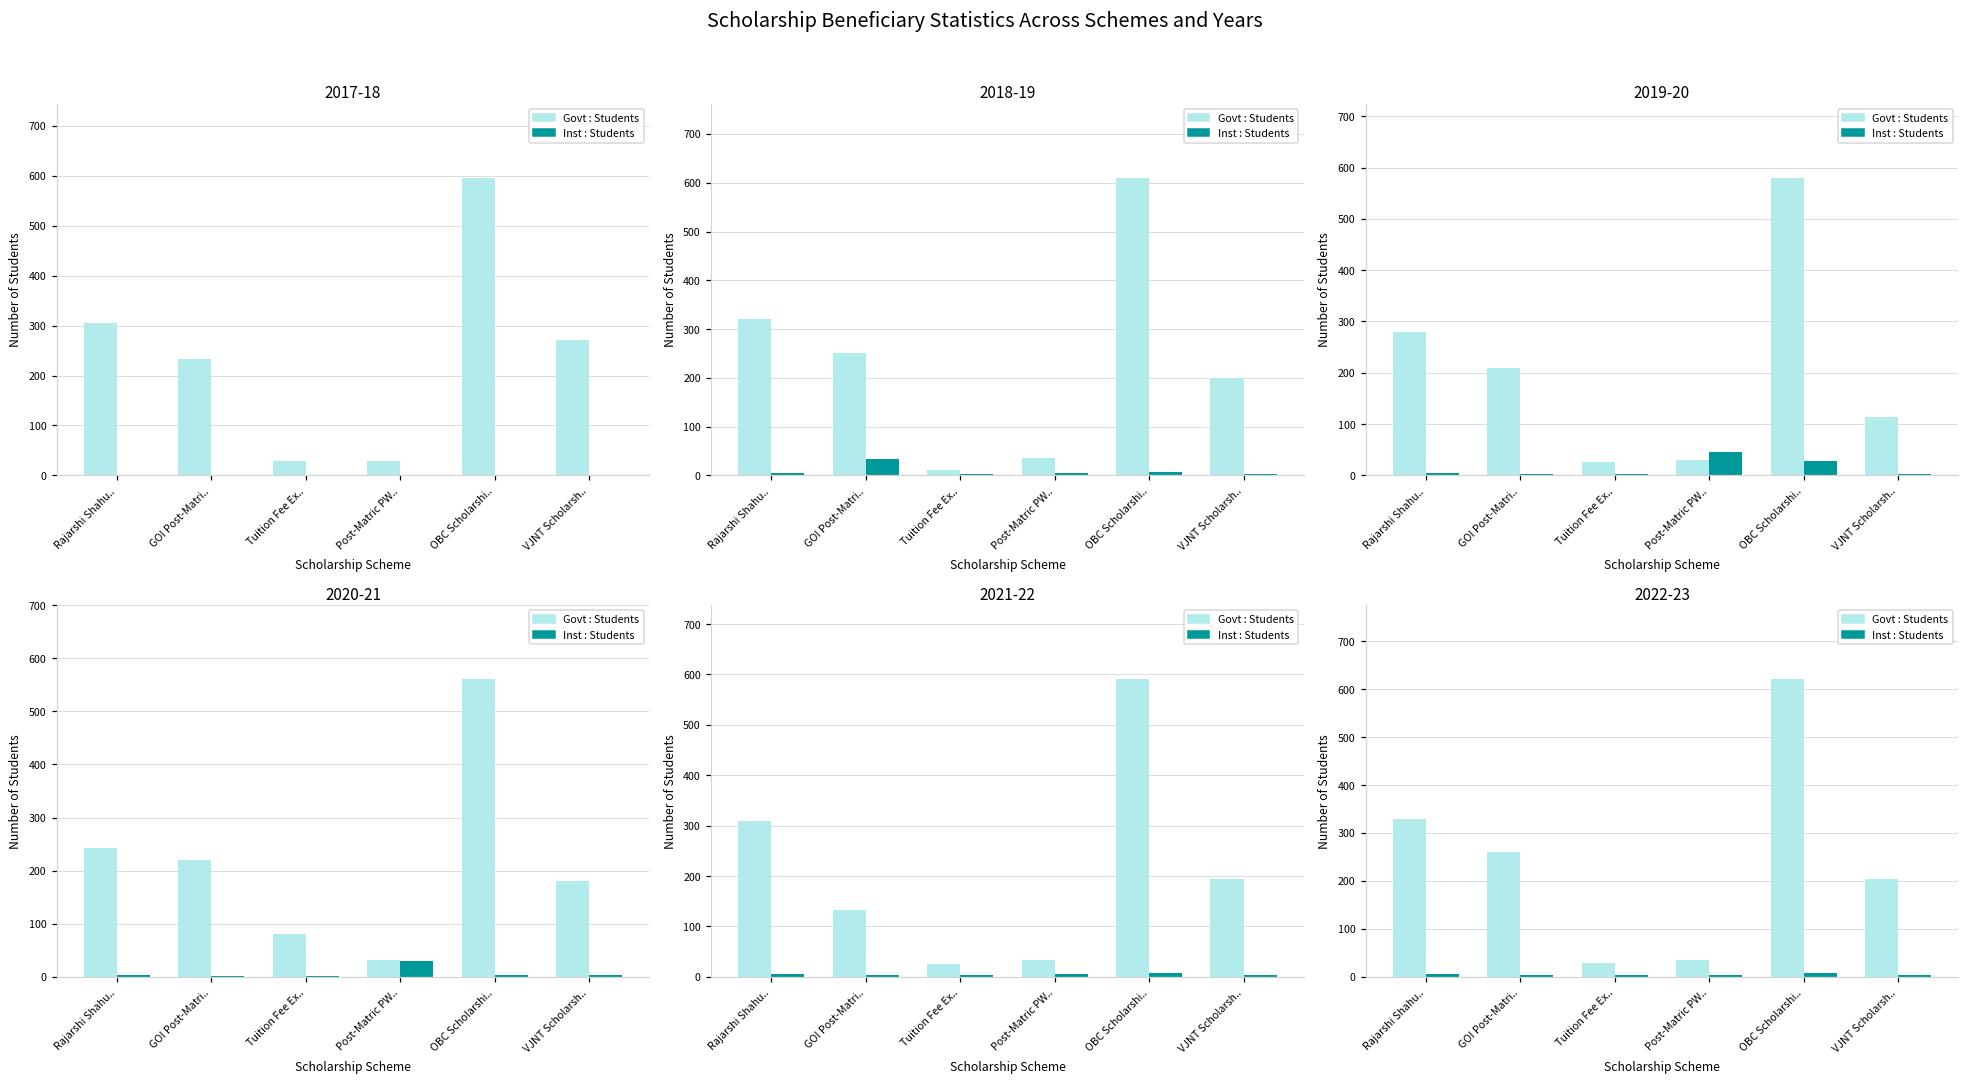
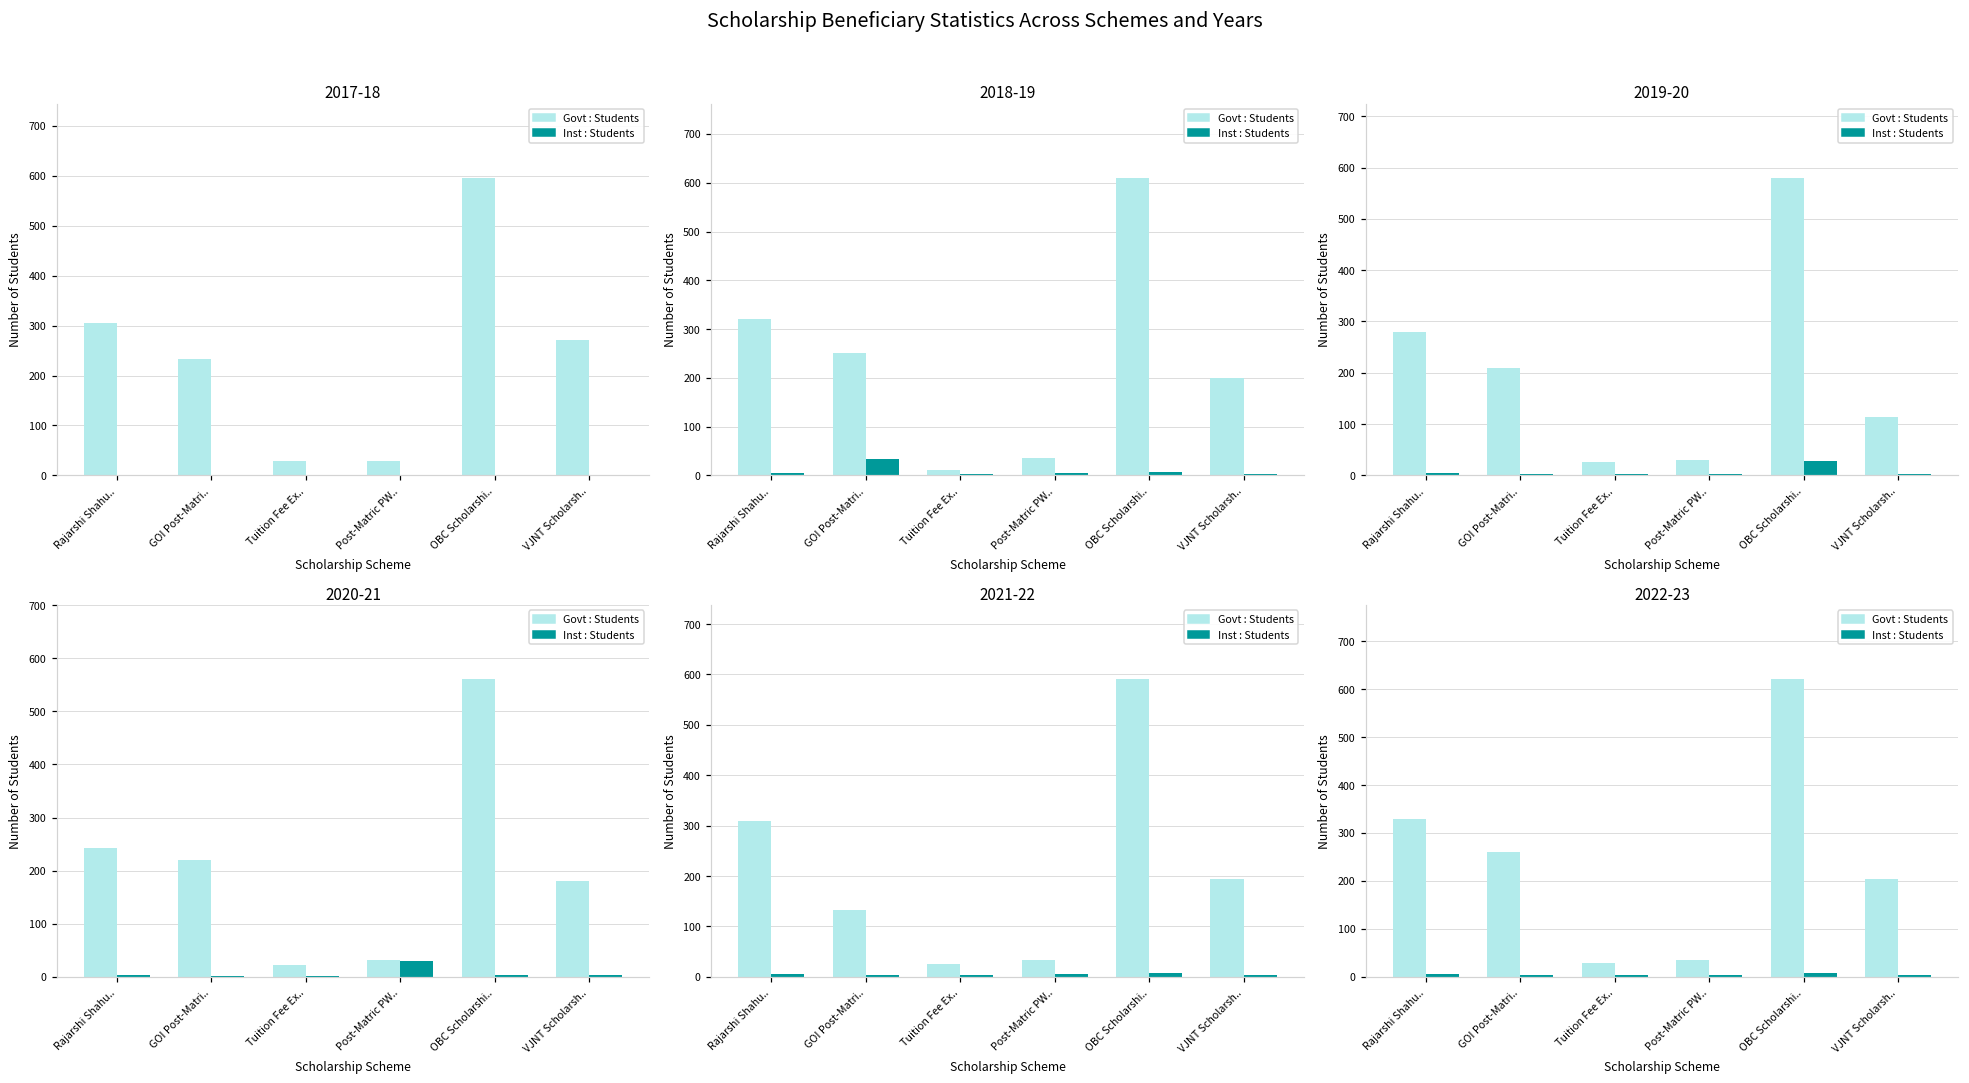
  {
    "2017-18": {
      "Govt : Students": {
        "Rajarshi Shahu..": 310,
        "GOI Post-Matri..": 230,
        "Tuition Fee Ex..": 30,
        "Post-Matric PW..": 30,
        "OBC Scholarshi..": 600,
        "VJNT Scholarsh..": 270
      },
      "Inst : Students": {
        "Rajarshi Shahu..": 0,
        "GOI Post-Matri..": 0,
        "Tuition Fee Ex..": 0,
        "Post-Matric PW..": 0,
        "OBC Scholarshi..": 0,
        "VJNT Scholarsh..": 0
      }
    },
    "2018-19": {
      "Govt : Students": {
        "Rajarshi Shahu..": 320,
        "GOI Post-Matri..": 250,
        "Tuition Fee Ex..": 10,
        "Post-Matric PW..": 40,
        "OBC Scholarshi..": 610,
        "VJNT Scholarsh..": 200
      },
      "Inst : Students": {
        "GOI Post-Matri..": 30,
        "OBC Scholarshi..": 10
      }
    },
    "2019-20": {
      "Govt : Students": {
        "Rajarshi Shahu..": 280,
        "GOI Post-Matri..": 210,
        "Tuition Fee Ex..": 30,
        "Post-Matric PW..": 30,
        "OBC Scholarshi..": 580,
        "VJNT Scholarsh..": 110
      },
      "Inst : Students": {
-       "Post-Matric PW..": 50,
+       "Post-Matric PW..": 0,
        "OBC Scholarshi..": 30
      }
    },
    "2020-21": {
      "Govt : Students": {
        "Rajarshi Shahu..": 240,
        "GOI Post-Matri..": 220,
-       "Tuition Fee Ex..": 80,
+       "Tuition Fee Ex..": 20,
        "Post-Matric PW..": 30,
        "OBC Scholarshi..": 560,
        "VJNT Scholarsh..": 180
      },
      "Inst : Students": {
        "Post-Matric PW..": 30
      }
    },
    "2021-22": {
      "Govt : Students": {
        "Rajarshi Shahu..": 310,
        "GOI Post-Matri..": 130,
        "Tuition Fee Ex..": 30,
        "Post-Matric PW..": 30,
        "OBC Scholarshi..": 590,
        "VJNT Scholarsh..": 200
      },
      "Inst : Students": {
        "Rajarshi Shahu..": 10,
        "OBC Scholarshi..": 10
      }
    },
    "2022-23": {
      "Govt : Students": {
        "Rajarshi Shahu..": 330,
        "GOI Post-Matri..": 260,
        "Tuition Fee Ex..": 30,
        "Post-Matric PW..": 40,
        "OBC Scholarshi..": 620,
        "VJNT Scholarsh..": 210
      },
      "Inst : Students": {
        "Rajarshi Shahu..": 10,
        "OBC Scholarshi..": 10
      }
    }
  }
